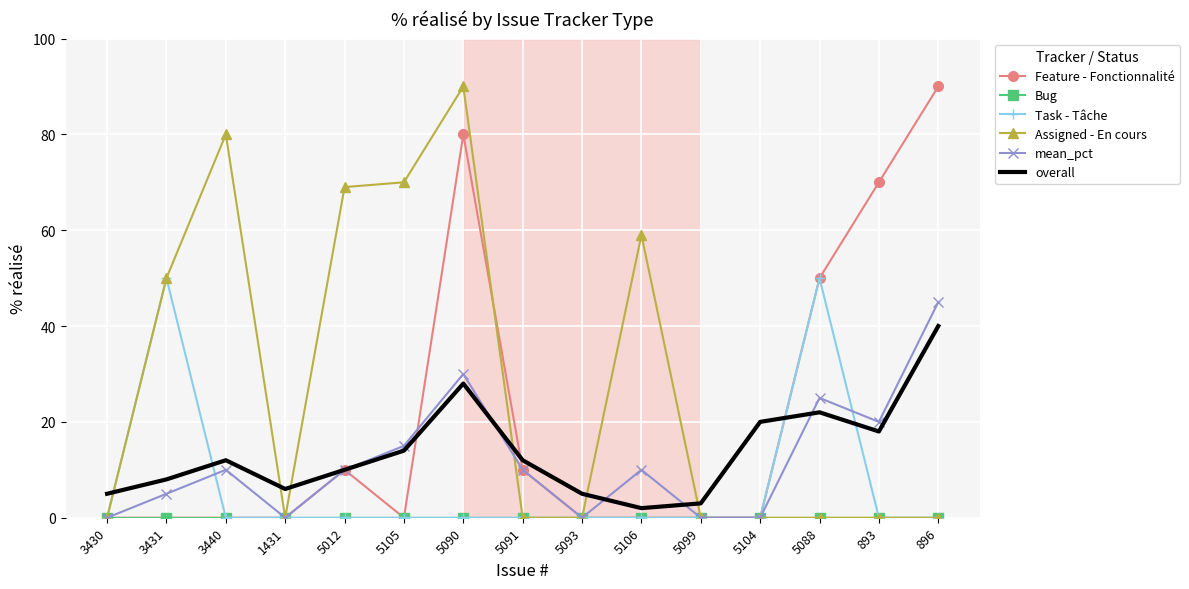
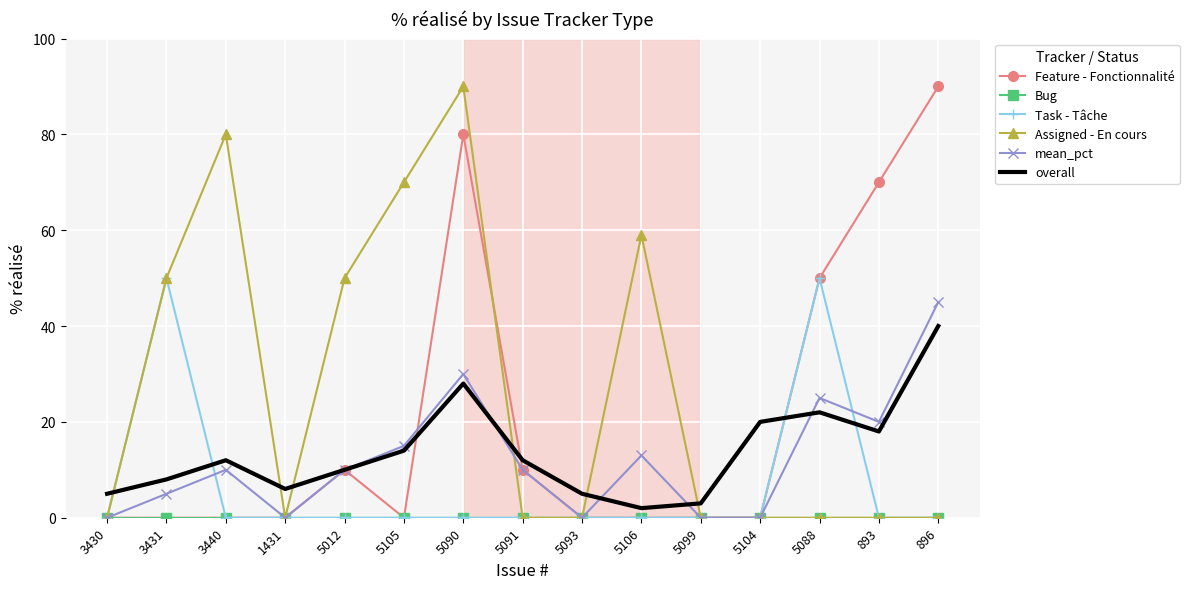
  {
    "Feature - Fonctionnalité": {
      "5090": 80,
      "893": 70,
      "896": 90
    },
    "Assigned - En cours": {
      "3440": 80,
-     "5012": 69,
+     "5012": 50,
      "5105": 70,
      "5090": 90,
      "5106": 59
    },
    "mean_pct": {
      "3431": 5,
      "3440": 10,
      "5105": 15,
      "5090": 30,
-     "5106": 10,
+     "5106": 13,
      "5088": 25,
      "893": 20,
      "896": 45
    },
    "overall": {
      "3430": 5,
      "3431": 8,
      "3440": 12,
      "1431": 6,
      "5105": 14,
      "5090": 28,
      "5091": 12,
      "5093": 5,
      "5106": 2,
      "5099": 3,
      "5104": 20,
      "5088": 22,
      "893": 18,
      "896": 40
    }
  }
